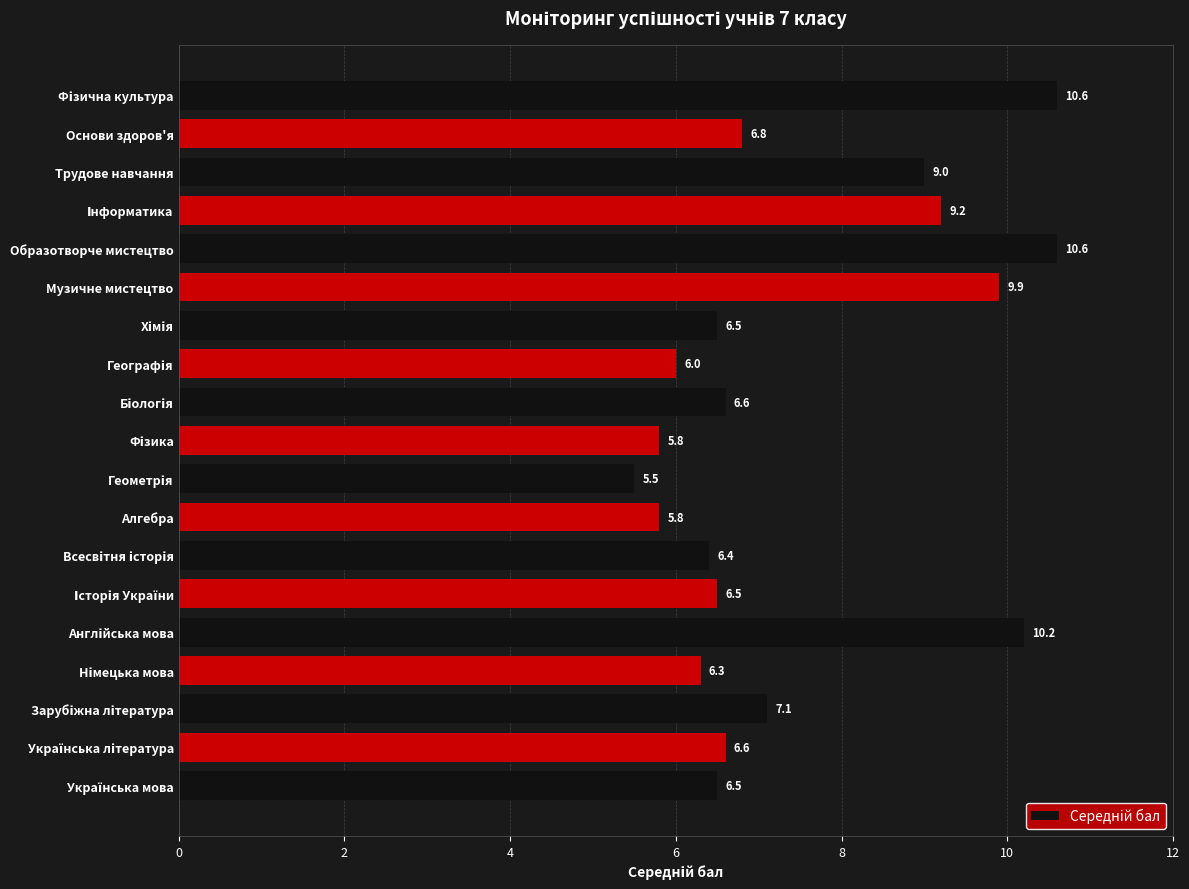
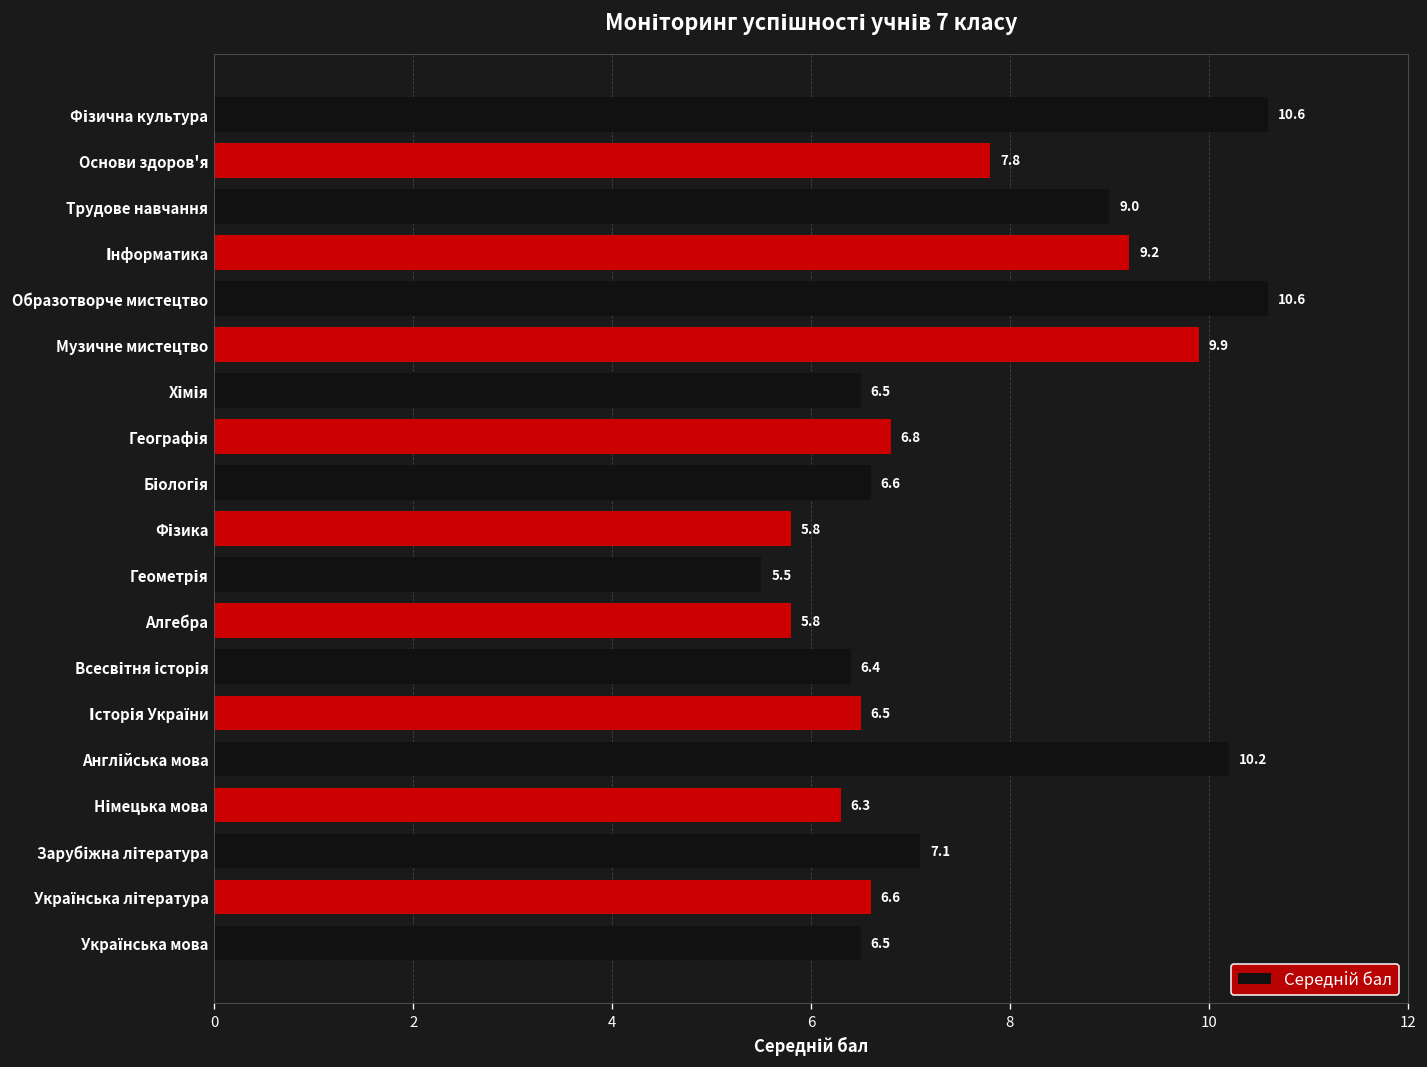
  {
    "Фізична культура": 10.6,
-   "Основи здоров'я": 6.8,
+   "Основи здоров'я": 7.8,
    "Трудове навчання": 9.0,
    "Інформатика": 9.2,
    "Образотворче мистецтво": 10.6,
    "Музичне мистецтво": 9.9,
    "Хімія": 6.5,
-   "Географія": 6.0,
+   "Географія": 6.8,
    "Біологія": 6.6,
    "Фізика": 5.8,
    "Геометрія": 5.5,
    "Алгебра": 5.8,
    "Всесвітня історія": 6.4,
    "Історія України": 6.5,
    "Англійська мова": 10.2,
    "Німецька мова": 6.3,
    "Зарубіжна література": 7.1,
    "Українська література": 6.6,
    "Українська мова": 6.5
  }
